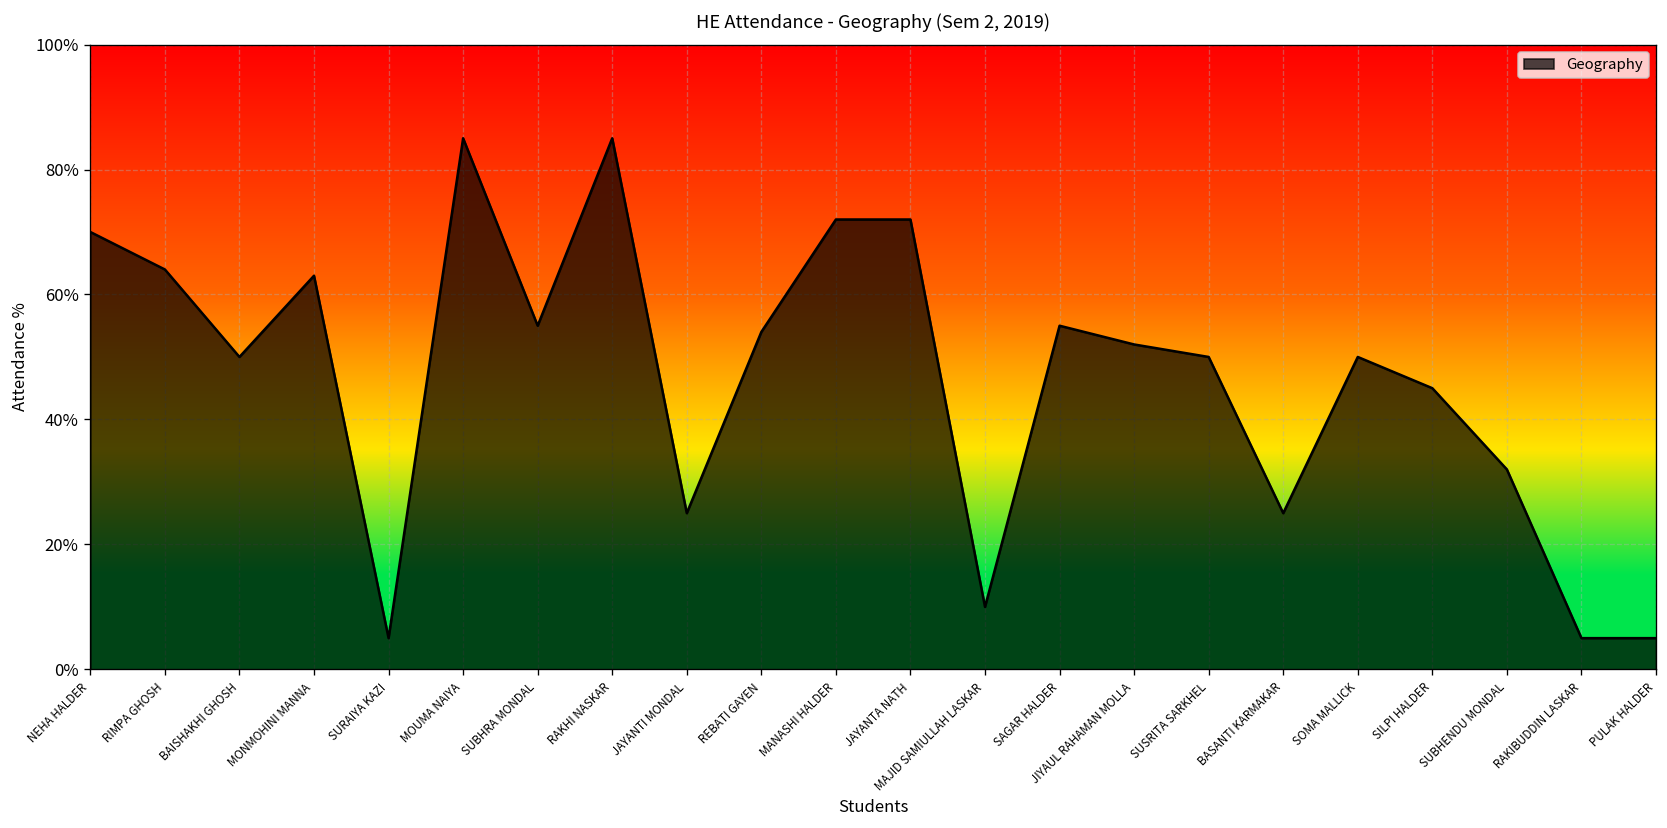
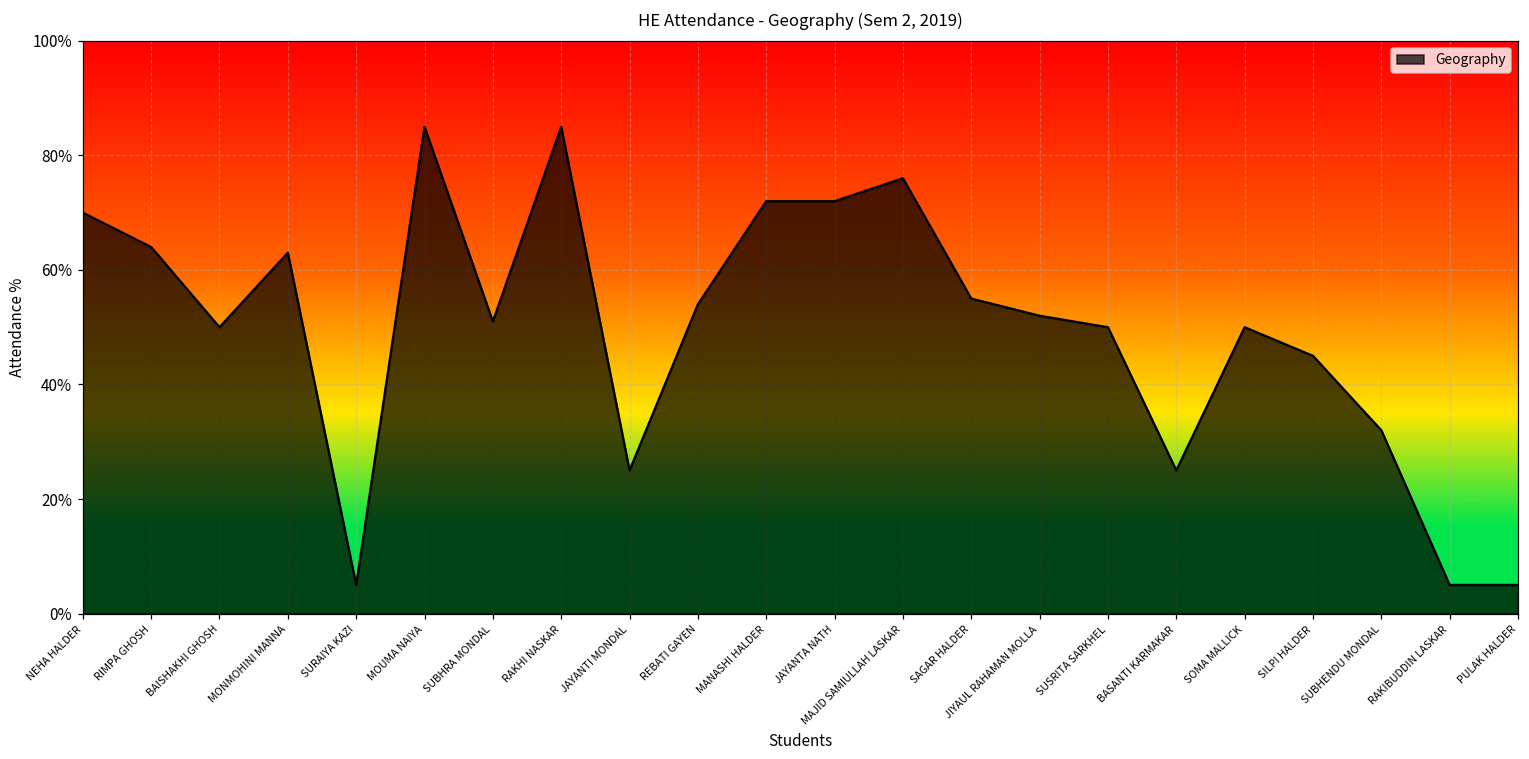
  {
    "NEHA HALDER": "70%",
    "RIMPA GHOSH": "64%",
    "BAISHAKHI GHOSH": "50%",
    "MONMOHINI MANNA": "63%",
    "SURAIYA KAZI": "5%",
    "MOUMA NAIYA": "85%",
-   "SUBHRA MONDAL": "55%",
+   "SUBHRA MONDAL": "51%",
    "RAKHI NASKAR": "85%",
    "JAYANTI MONDAL": "25%",
    "REBATI GAYEN": "54%",
    "MANASHI HALDER": "72%",
    "JAYANTA NATH": "72%",
-   "MAJID SAMIULLAH LASKAR": "10%",
+   "MAJID SAMIULLAH LASKAR": "76%",
    "SAGAR HALDER": "55%",
    "JIYAUL RAHAMAN MOLLA": "52%",
    "SUSRITA SARKHEL": "50%",
    "BASANTI KARMAKAR": "25%",
    "SOMA MALLICK": "50%",
    "SILPI HALDER": "45%",
    "SUBHENDU MONDAL": "32%",
    "RAKIBUDDIN LASKAR": "5%",
    "PULAK HALDER": "5%"
  }
